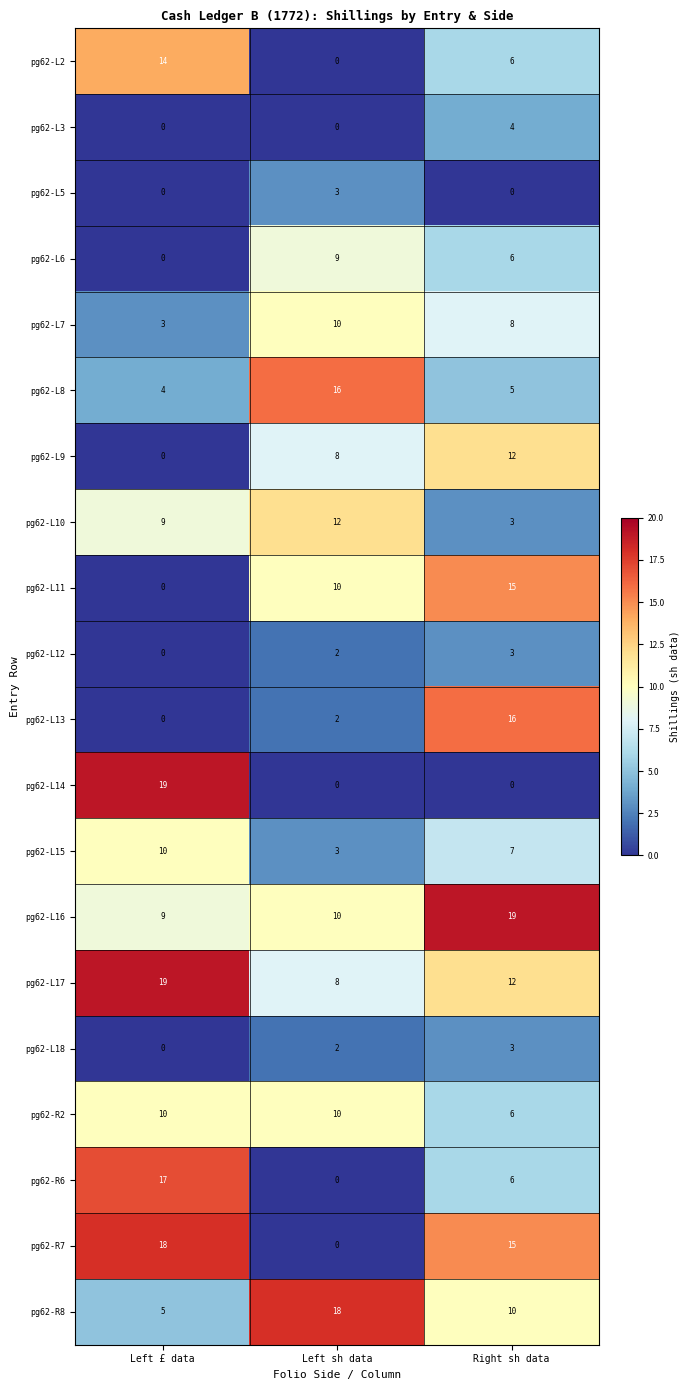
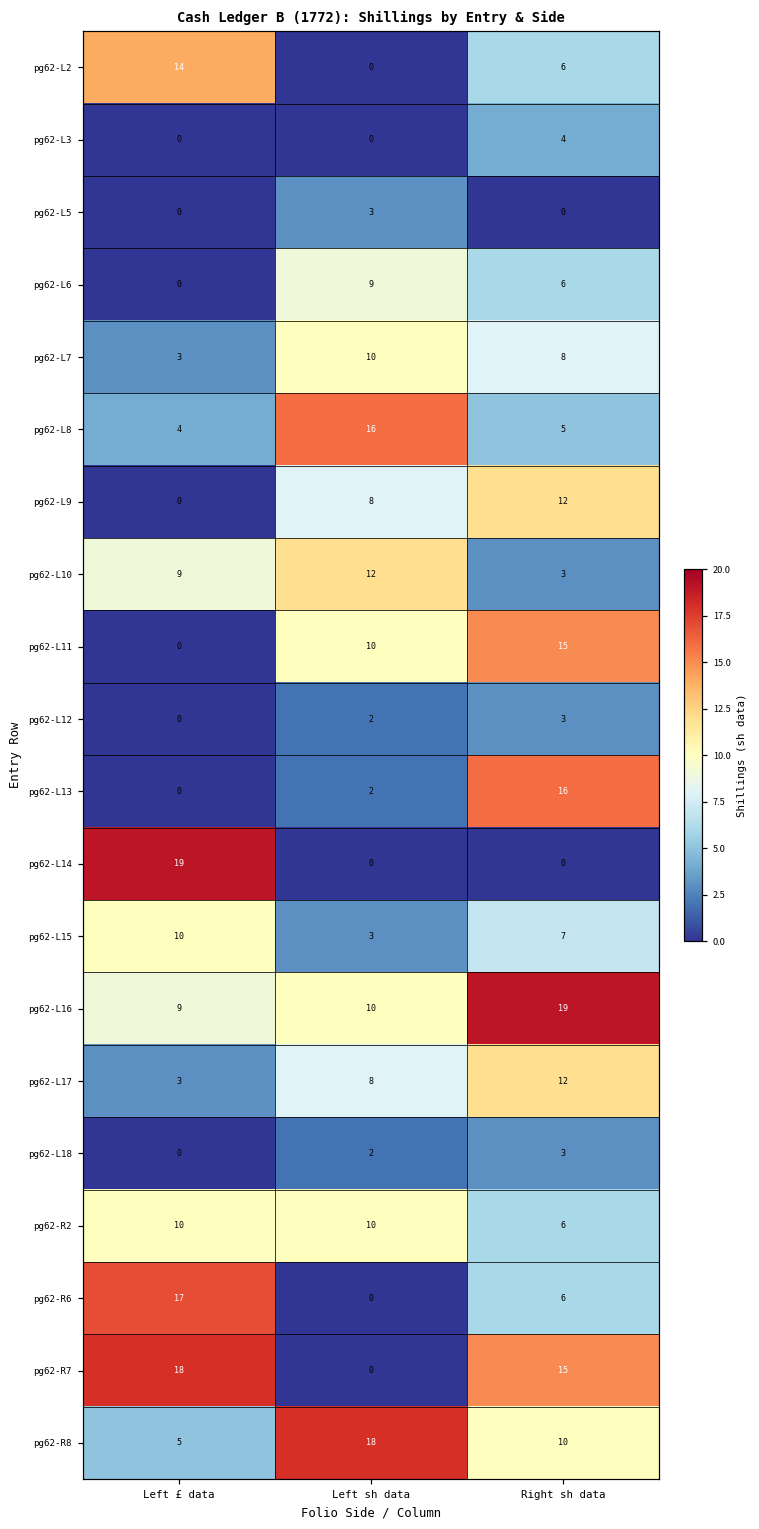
  {
    "pg62-L2": {
      "Left £ data": 14,
      "Left sh data": 0,
      "Right sh data": 6
    },
    "pg62-L3": {
      "Left £ data": 0,
      "Left sh data": 0,
      "Right sh data": 4
    },
    "pg62-L5": {
      "Left £ data": 0,
      "Left sh data": 3,
      "Right sh data": 0
    },
    "pg62-L6": {
      "Left £ data": 0,
      "Left sh data": 9,
      "Right sh data": 6
    },
    "pg62-L7": {
      "Left £ data": 3,
      "Left sh data": 10,
      "Right sh data": 8
    },
    "pg62-L8": {
      "Left £ data": 4,
      "Left sh data": 16,
      "Right sh data": 5
    },
    "pg62-L9": {
      "Left £ data": 0,
      "Left sh data": 8,
      "Right sh data": 12
    },
    "pg62-L10": {
      "Left £ data": 9,
      "Left sh data": 12,
      "Right sh data": 3
    },
    "pg62-L11": {
      "Left £ data": 0,
      "Left sh data": 10,
      "Right sh data": 15
    },
    "pg62-L12": {
      "Left £ data": 0,
      "Left sh data": 2,
      "Right sh data": 3
    },
    "pg62-L13": {
      "Left £ data": 0,
      "Left sh data": 2,
      "Right sh data": 16
    },
    "pg62-L14": {
      "Left £ data": 19,
      "Left sh data": 0,
      "Right sh data": 0
    },
    "pg62-L15": {
      "Left £ data": 10,
      "Left sh data": 3,
      "Right sh data": 7
    },
    "pg62-L16": {
      "Left £ data": 9,
      "Left sh data": 10,
      "Right sh data": 19
    },
    "pg62-L17": {
-     "Left £ data": 19,
+     "Left £ data": 3,
      "Left sh data": 8,
      "Right sh data": 12
    },
    "pg62-L18": {
      "Left £ data": 0,
      "Left sh data": 2,
      "Right sh data": 3
    },
    "pg62-R2": {
      "Left £ data": 10,
      "Left sh data": 10,
      "Right sh data": 6
    },
    "pg62-R6": {
      "Left £ data": 17,
      "Left sh data": 0,
      "Right sh data": 6
    },
    "pg62-R7": {
      "Left £ data": 18,
      "Left sh data": 0,
      "Right sh data": 15
    },
    "pg62-R8": {
      "Left £ data": 5,
      "Left sh data": 18,
      "Right sh data": 10
    }
  }
